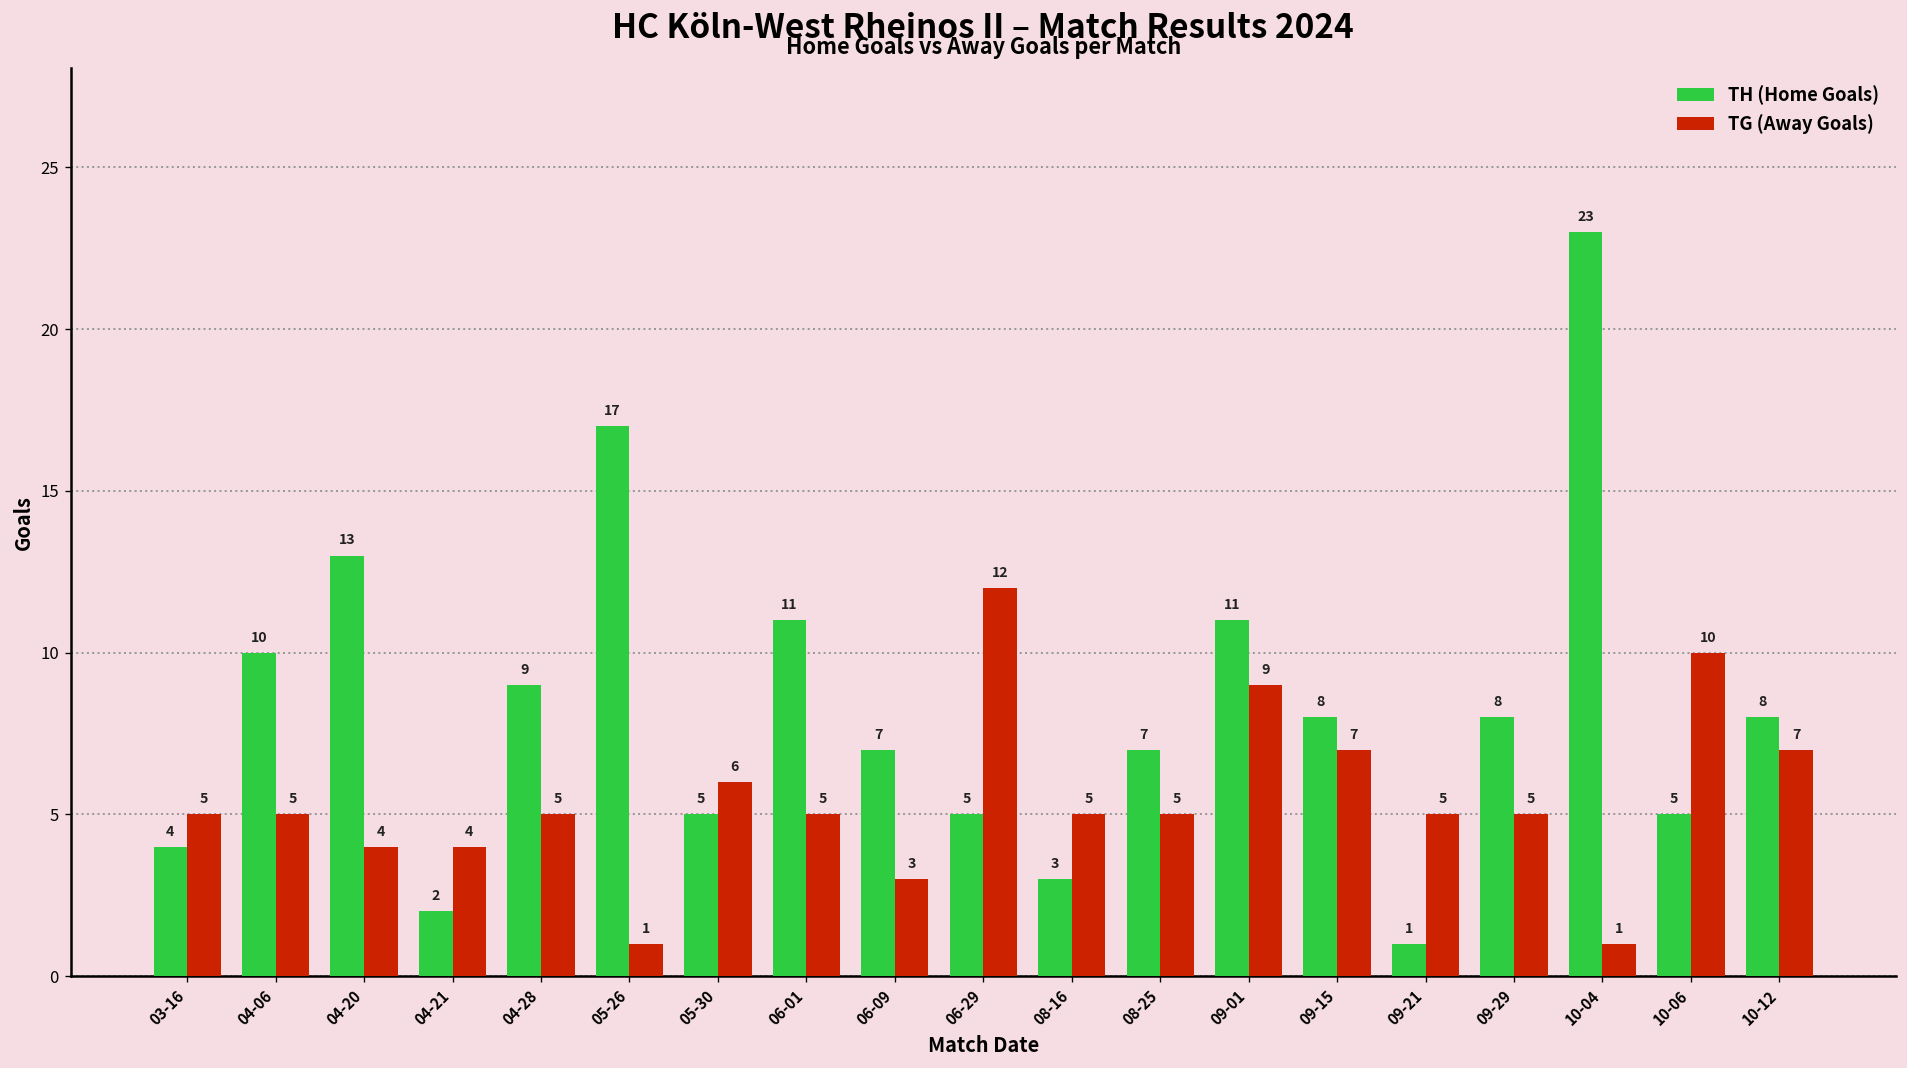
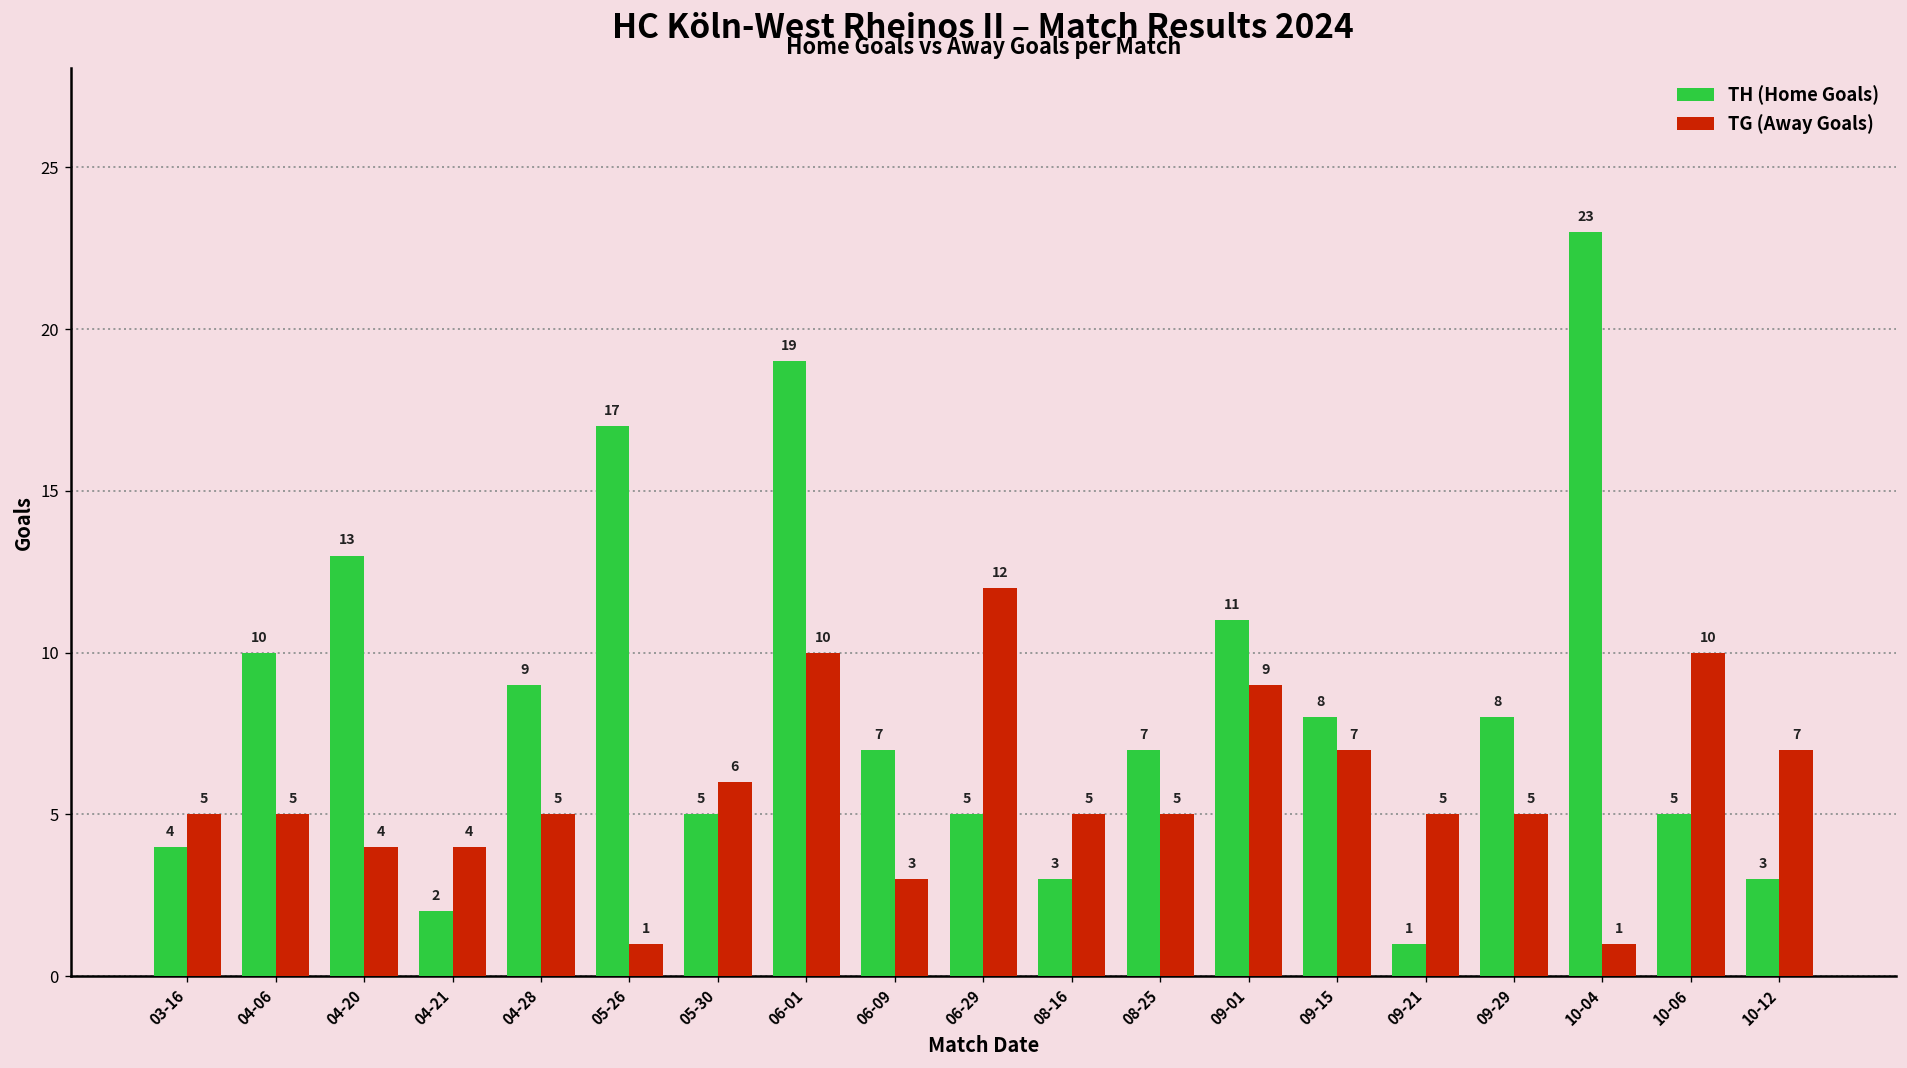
  {
    "TH (Home Goals)": {
      "03-16": 4,
      "04-06": 10,
      "04-20": 13,
      "04-21": 2,
      "04-28": 9,
      "05-26": 17,
      "05-30": 5,
-     "06-01": 11,
+     "06-01": 19,
      "06-09": 7,
      "06-29": 5,
      "08-16": 3,
      "08-25": 7,
      "09-01": 11,
      "09-15": 8,
      "09-21": 1,
      "09-29": 8,
      "10-04": 23,
      "10-06": 5,
-     "10-12": 8
+     "10-12": 3
    },
    "TG (Away Goals)": {
      "03-16": 5,
      "04-06": 5,
      "04-20": 4,
      "04-21": 4,
      "04-28": 5,
      "05-26": 1,
      "05-30": 6,
-     "06-01": 5,
+     "06-01": 10,
      "06-09": 3,
      "06-29": 12,
      "08-16": 5,
      "08-25": 5,
      "09-01": 9,
      "09-15": 7,
      "09-21": 5,
      "09-29": 5,
      "10-04": 1,
      "10-06": 10,
      "10-12": 7
    }
  }
